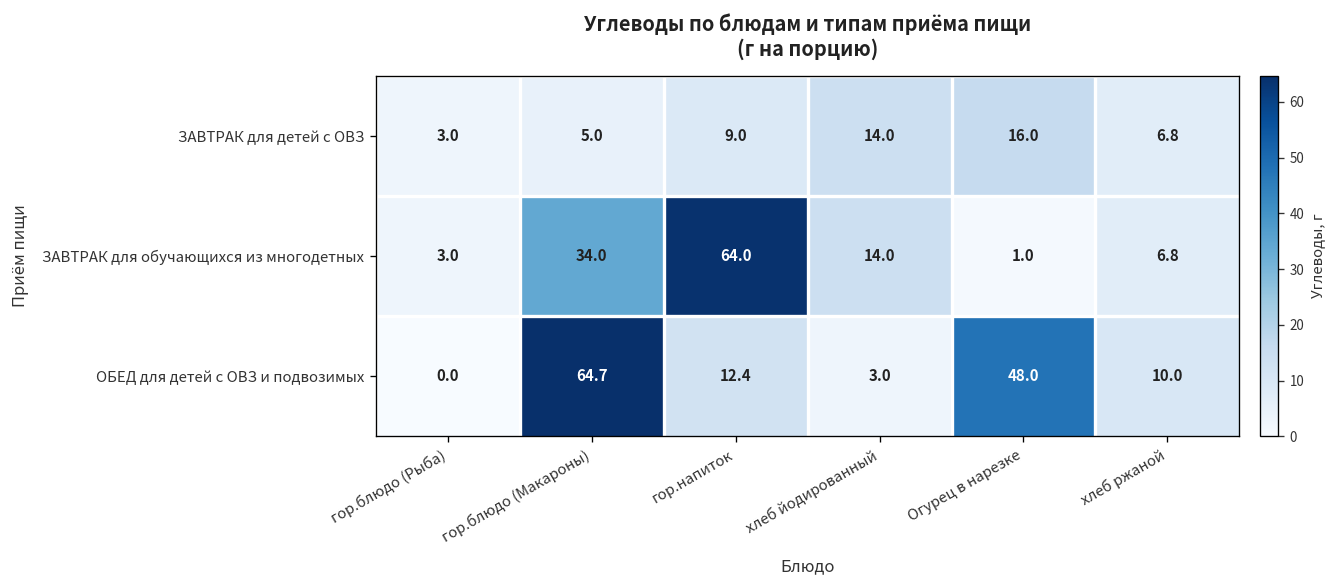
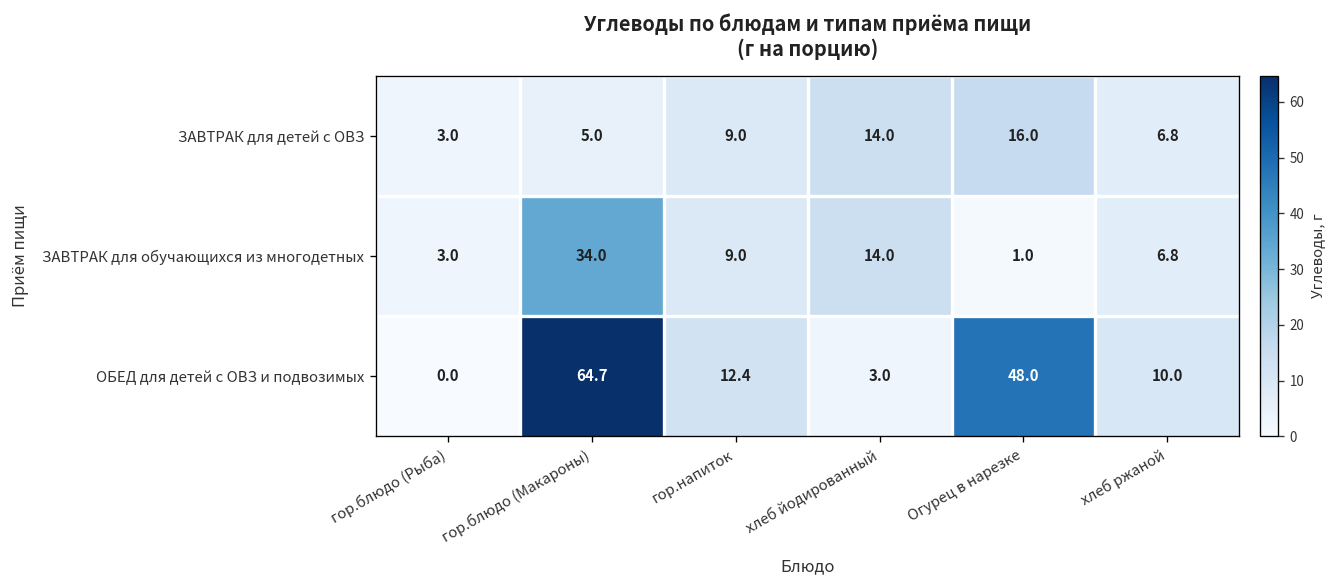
  {
    "ЗАВТРАК для детей с ОВЗ": {
      "гор.блюдо (Рыба)": 3.0,
      "гор.блюдо (Макароны)": 5.0,
      "гор.напиток": 9.0,
      "хлеб йодированный": 14.0,
      "Огурец в нарезке": 16.0,
      "хлеб ржаной": 6.8
    },
    "ЗАВТРАК для обучающихся из многодетных": {
      "гор.блюдо (Рыба)": 3.0,
      "гор.блюдо (Макароны)": 34.0,
-     "гор.напиток": 64.0,
+     "гор.напиток": 9.0,
      "хлеб йодированный": 14.0,
      "Огурец в нарезке": 1.0,
      "хлеб ржаной": 6.8
    },
    "ОБЕД для детей с ОВЗ и подвозимых": {
      "гор.блюдо (Рыба)": 0.0,
      "гор.блюдо (Макароны)": 64.7,
      "гор.напиток": 12.4,
      "хлеб йодированный": 3.0,
      "Огурец в нарезке": 48.0,
      "хлеб ржаной": 10.0
    }
  }
